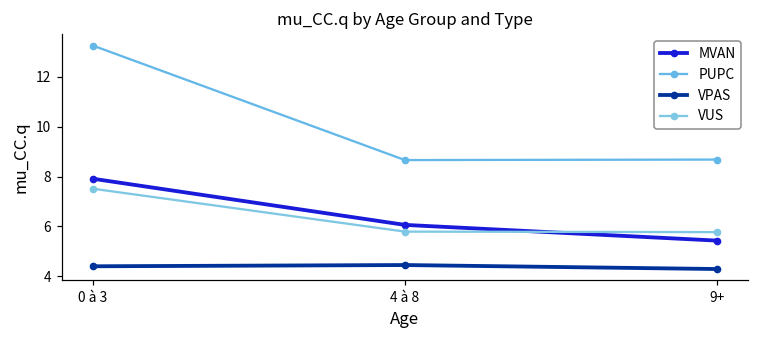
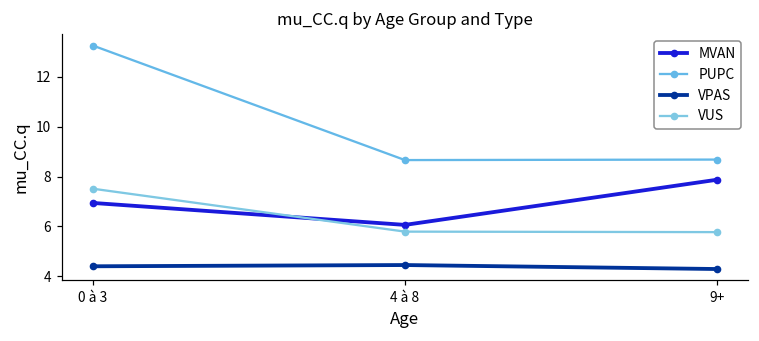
  {
    "MVAN": {
-     "0 à 3": 7.9,
+     "0 à 3": 6.9,
      "4 à 8": 6.1,
-     "9+": 5.4
+     "9+": 7.9
    },
    "VPAS": {
      "0 à 3": 4.4,
      "4 à 8": 4.5,
      "9+": 4.3
    }
  }
